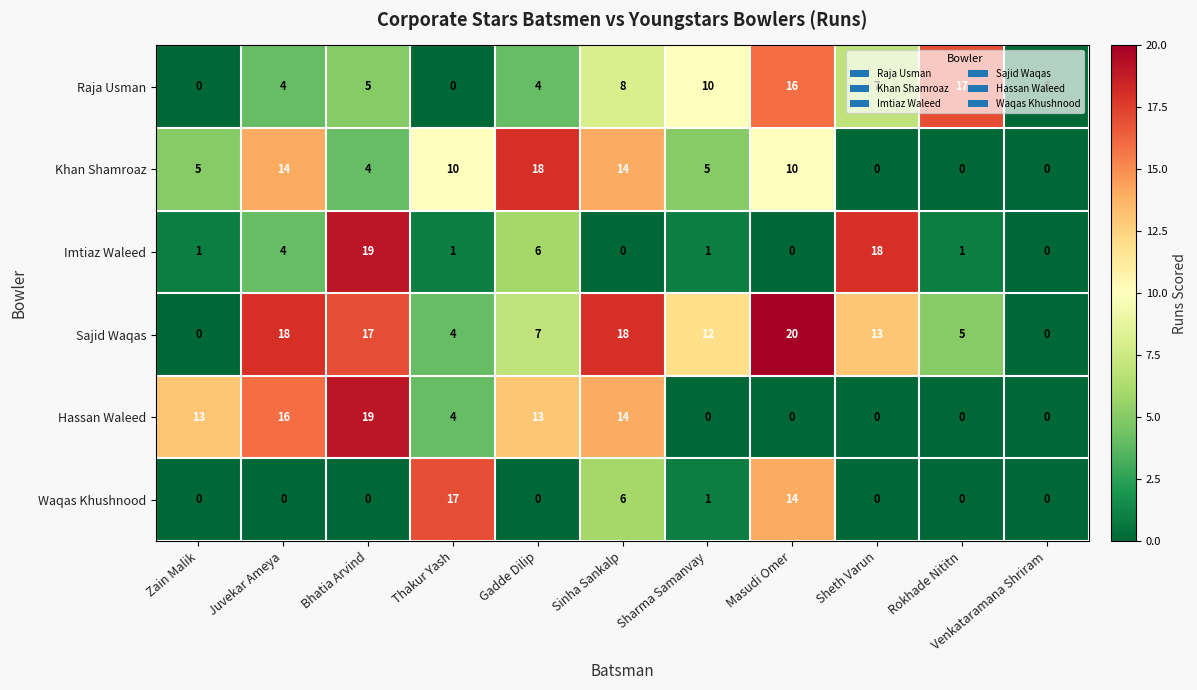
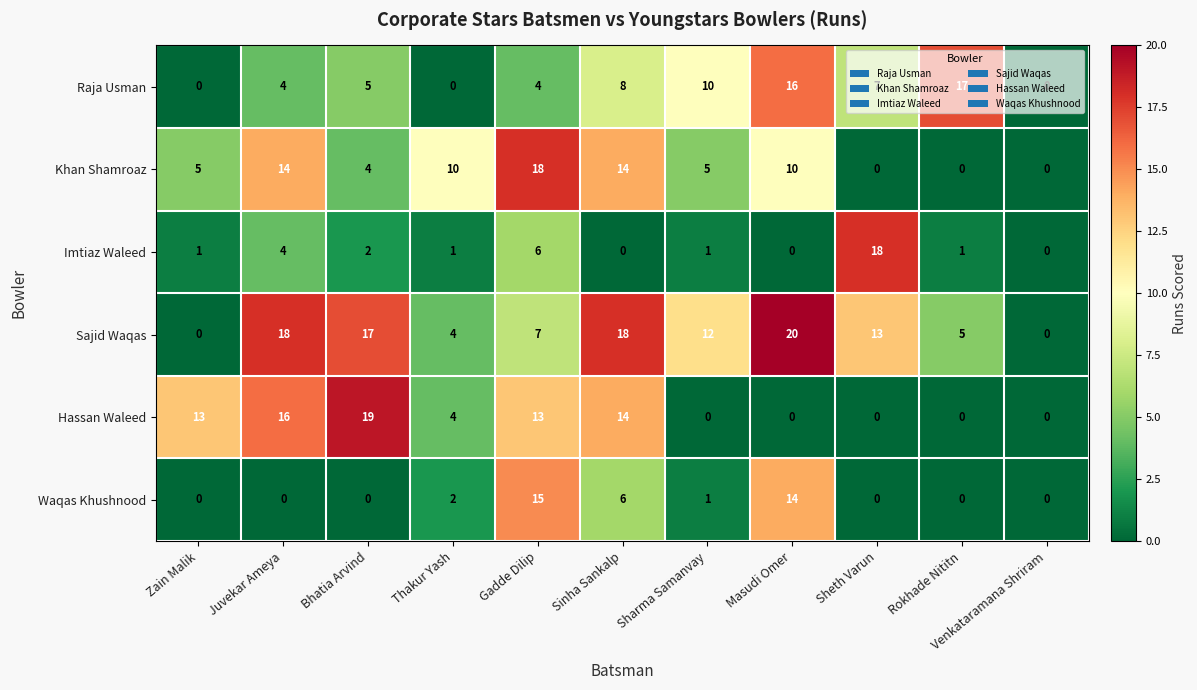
  {
    "Raja Usman": {
      "Zain Malik": 0,
      "Juvekar Ameya": 4,
      "Bhatia Arvind": 5,
      "Thakur Yash": 0,
      "Gadde Dilip": 4,
      "Sinha Sankalp": 8,
      "Sharma Samanvay": 10,
      "Masudi Omer": 16
    },
    "Khan Shamroaz": {
      "Zain Malik": 5,
      "Juvekar Ameya": 14,
      "Bhatia Arvind": 4,
      "Thakur Yash": 10,
      "Gadde Dilip": 18,
      "Sinha Sankalp": 14,
      "Sharma Samanvay": 5,
      "Masudi Omer": 10,
      "Sheth Varun": 0,
      "Rokhade Nititn": 0,
      "Venkataramana Shriram": 0
    },
    "Imtiaz Waleed": {
      "Zain Malik": 1,
      "Juvekar Ameya": 4,
-     "Bhatia Arvind": 19,
+     "Bhatia Arvind": 2,
      "Thakur Yash": 1,
      "Gadde Dilip": 6,
      "Sinha Sankalp": 0,
      "Sharma Samanvay": 1,
      "Masudi Omer": 0,
      "Sheth Varun": 18,
      "Rokhade Nititn": 1,
      "Venkataramana Shriram": 0
    },
    "Sajid Waqas": {
      "Zain Malik": 0,
      "Juvekar Ameya": 18,
      "Bhatia Arvind": 17,
      "Thakur Yash": 4,
      "Gadde Dilip": 7,
      "Sinha Sankalp": 18,
      "Sharma Samanvay": 12,
      "Masudi Omer": 20,
      "Sheth Varun": 13,
      "Rokhade Nititn": 5,
      "Venkataramana Shriram": 0
    },
    "Hassan Waleed": {
      "Zain Malik": 13,
      "Juvekar Ameya": 16,
      "Bhatia Arvind": 19,
      "Thakur Yash": 4,
      "Gadde Dilip": 13,
      "Sinha Sankalp": 14,
      "Sharma Samanvay": 0,
      "Masudi Omer": 0,
      "Sheth Varun": 0,
      "Rokhade Nititn": 0,
      "Venkataramana Shriram": 0
    },
    "Waqas Khushnood": {
      "Zain Malik": 0,
      "Juvekar Ameya": 0,
      "Bhatia Arvind": 0,
-     "Thakur Yash": 17,
-     "Gadde Dilip": 0,
+     "Thakur Yash": 2,
+     "Gadde Dilip": 15,
      "Sinha Sankalp": 6,
      "Sharma Samanvay": 1,
      "Masudi Omer": 14,
      "Sheth Varun": 0,
      "Rokhade Nititn": 0,
      "Venkataramana Shriram": 0
    }
  }
